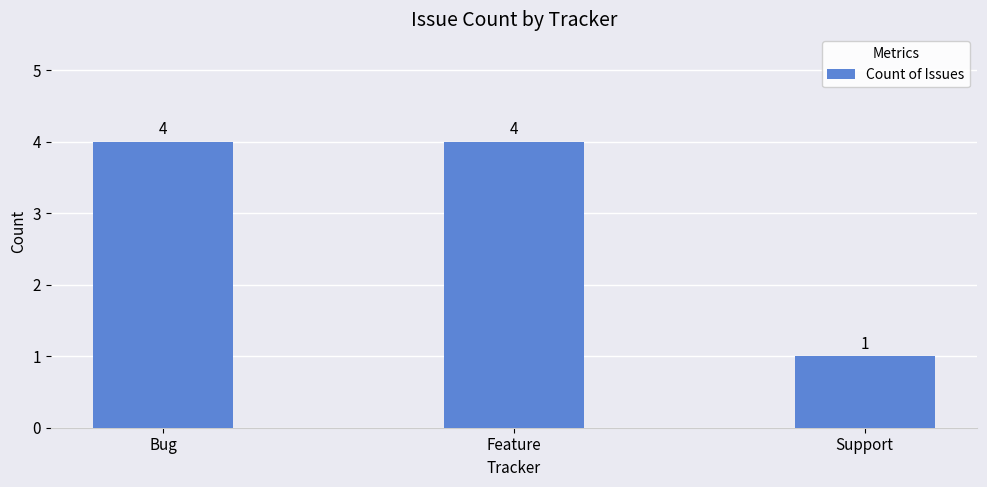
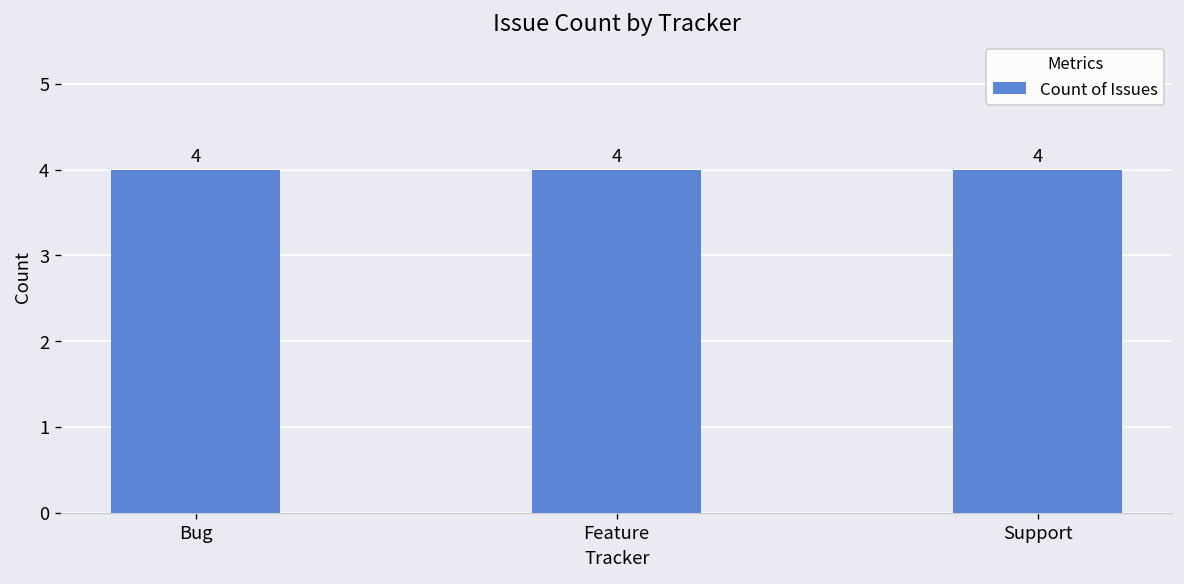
  {
    "Bug": 4,
    "Feature": 4,
-   "Support": 1
+   "Support": 4
  }
